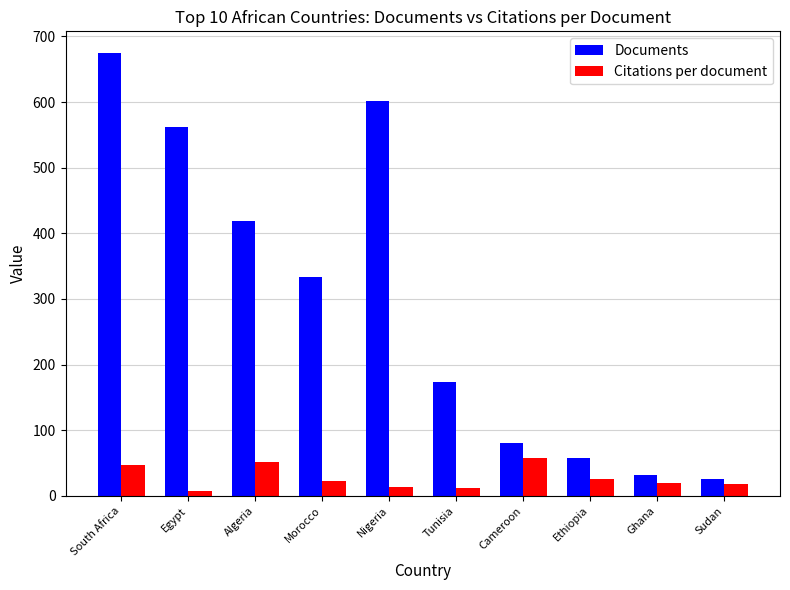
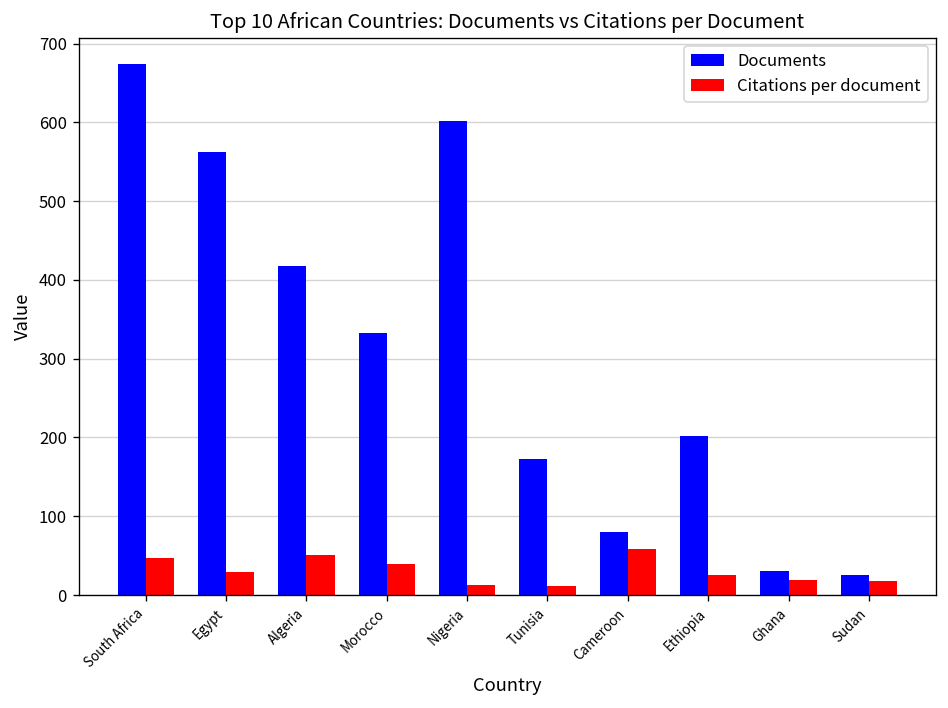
  {
    "Documents": {
      "South Africa": 670,
      "Egypt": 560,
      "Algeria": 420,
      "Morocco": 330,
      "Nigeria": 600,
      "Tunisia": 170,
      "Cameroon": 80,
-     "Ethiopia": 60,
+     "Ethiopia": 200,
      "Ghana": 30,
      "Sudan": 30
    },
    "Citations per document": {
      "South Africa": 50,
-     "Egypt": 10,
+     "Egypt": 30,
      "Algeria": 50,
-     "Morocco": 20,
+     "Morocco": 40,
      "Nigeria": 10,
      "Tunisia": 10,
      "Cameroon": 60,
      "Ethiopia": 30,
      "Ghana": 20,
      "Sudan": 20
    }
  }
